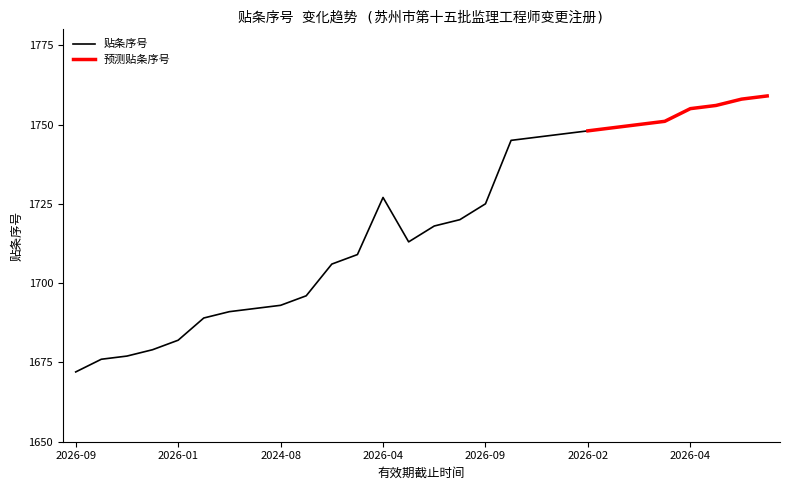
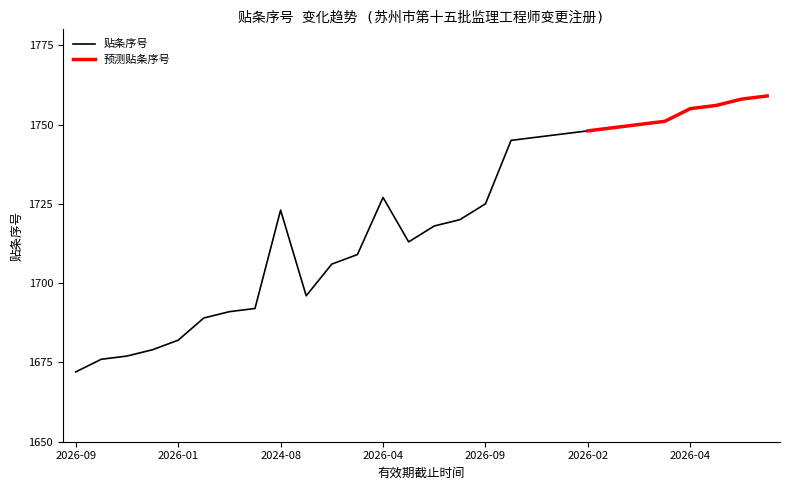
  {
    "贴条序号": {
      "2026-01": 1682,
-     "2024-08": 1693,
+     "2024-08": 1723,
      "2026-04": 1727
    },
    "预测贴条序号": {
      "2026-04": 1755
    }
  }
